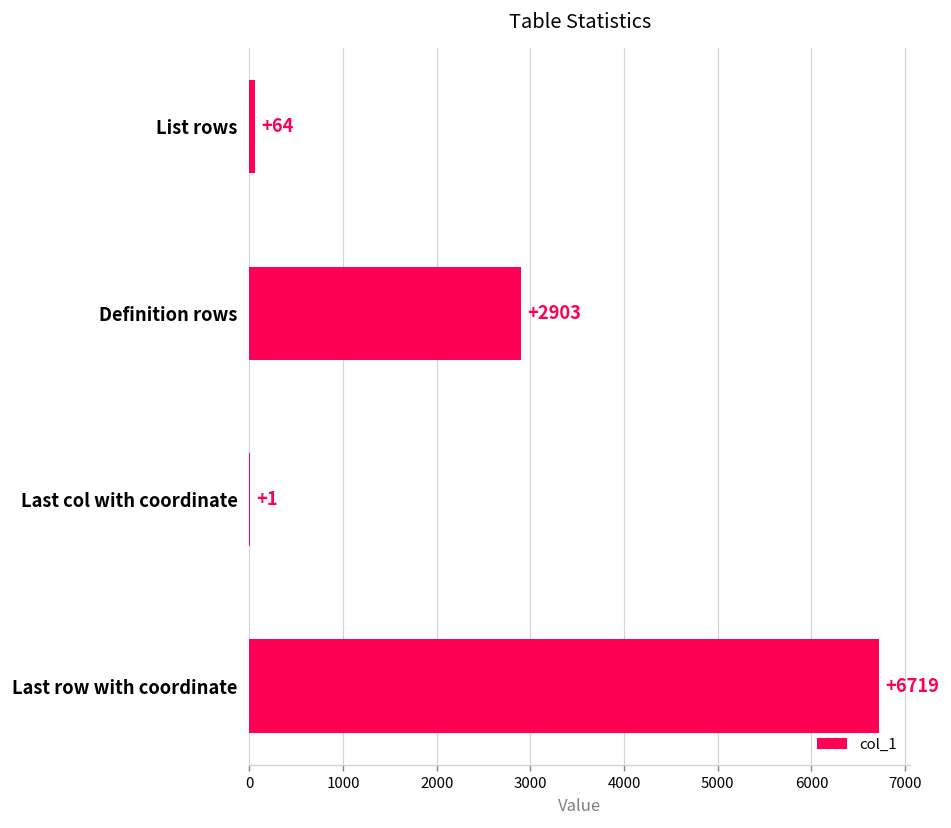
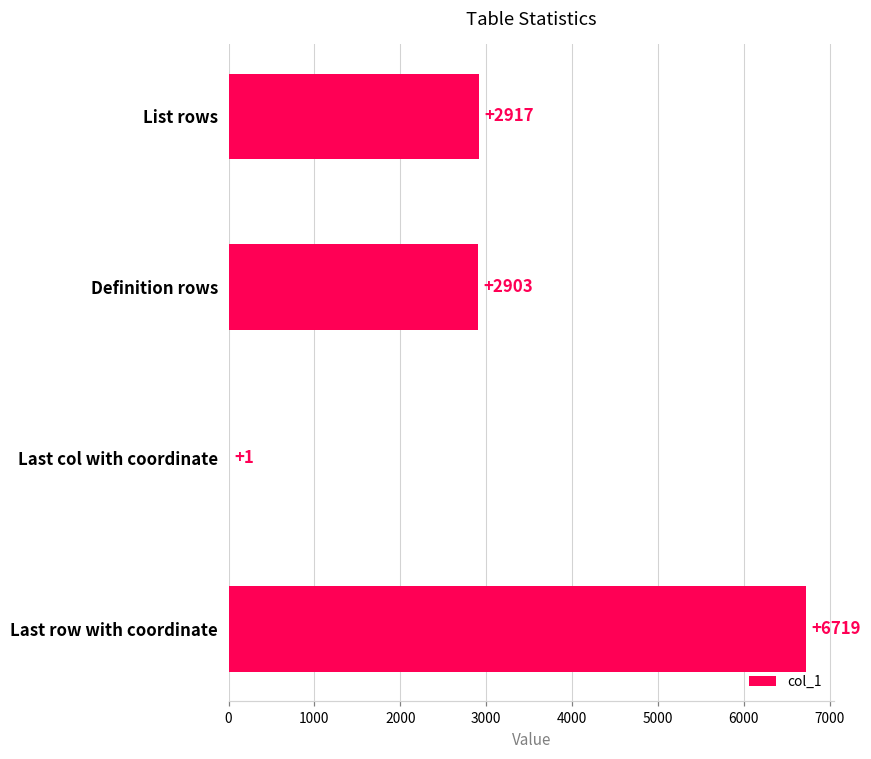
  {
-   "List rows": "+64",
+   "List rows": "+2917",
    "Definition rows": "+2903",
    "Last col with coordinate": "+1",
    "Last row with coordinate": "+6719"
  }
